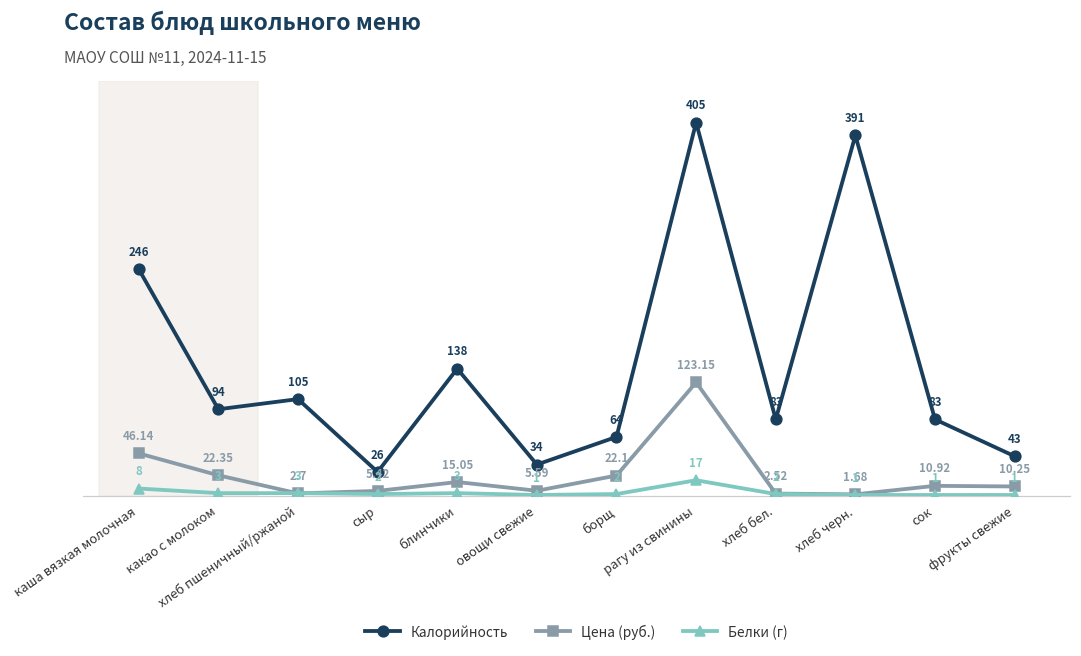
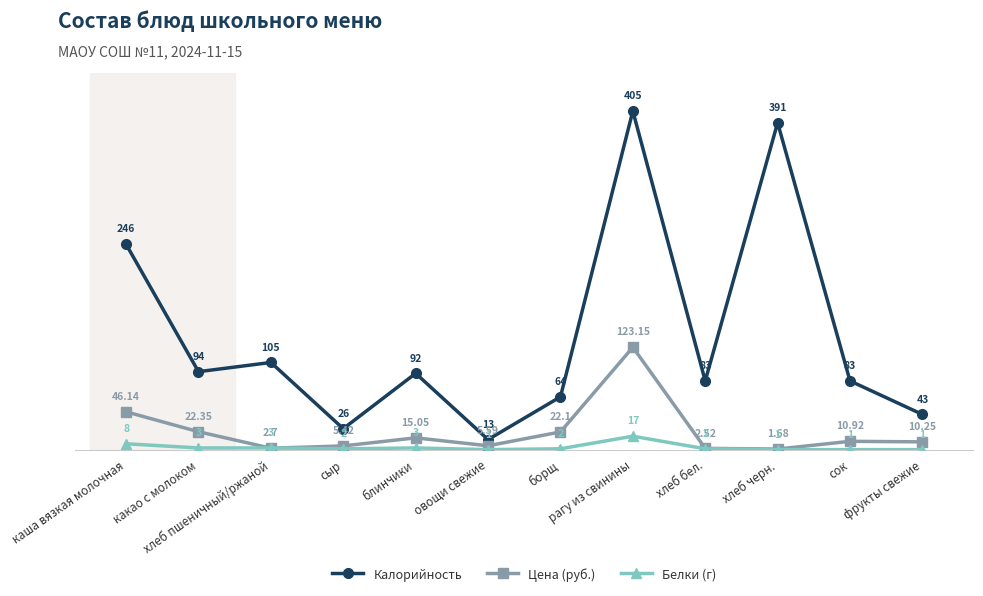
  {
    "Калорийность": {
      "каша вязкая молочная": 246,
      "какао с молоком": 94,
      "хлеб пшеничный/ржаной": 105,
      "сыр": 26,
-     "блинчики": 138,
-     "овощи свежие": 34,
+     "блинчики": 92,
+     "овощи свежие": 13,
      "борщ": 64,
      "рагу из свинины": 405,
      "хлеб черн.": 391,
      "сок": 83,
      "фрукты свежие": 43
    }
  }
